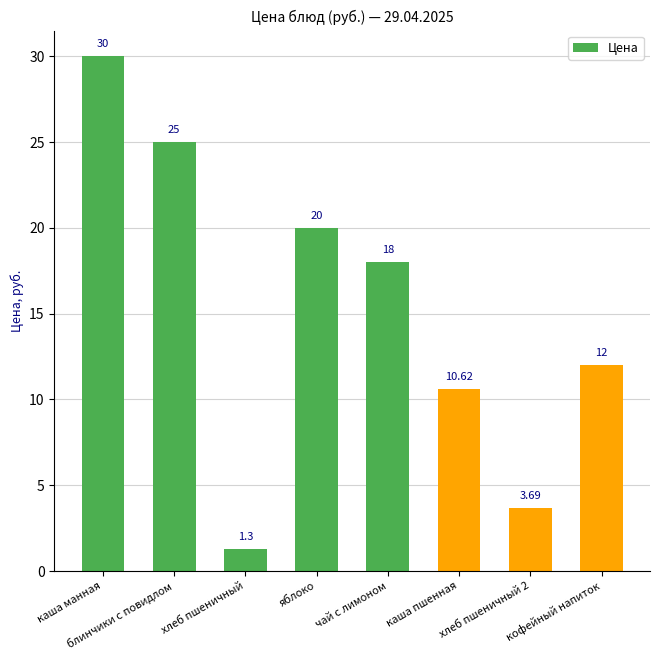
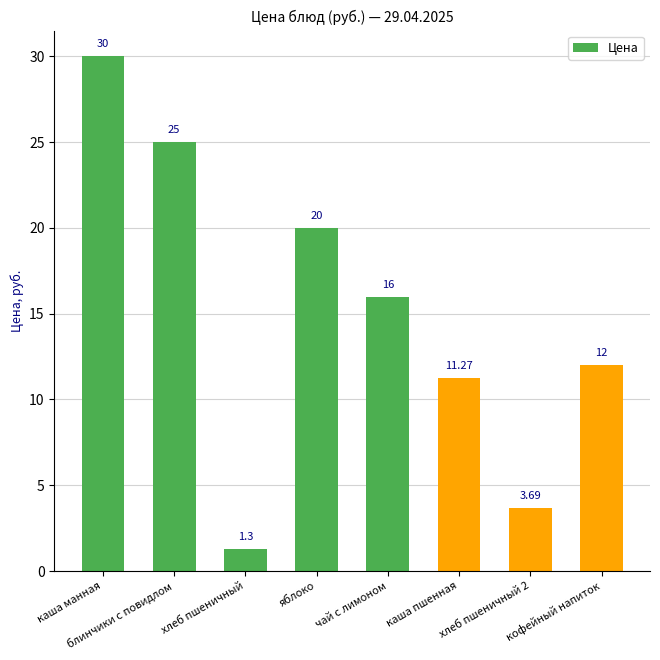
  {
    "каша манная": 30,
    "блинчики с повидлом": 25,
    "хлеб пшеничный": 1.3,
    "яблоко": 20,
-   "чай с лимоном": 18,
-   "каша пшенная": 10.62,
+   "чай с лимоном": 16,
+   "каша пшенная": 11.27,
    "хлеб пшеничный 2": 3.69,
    "кофейный напиток": 12
  }
